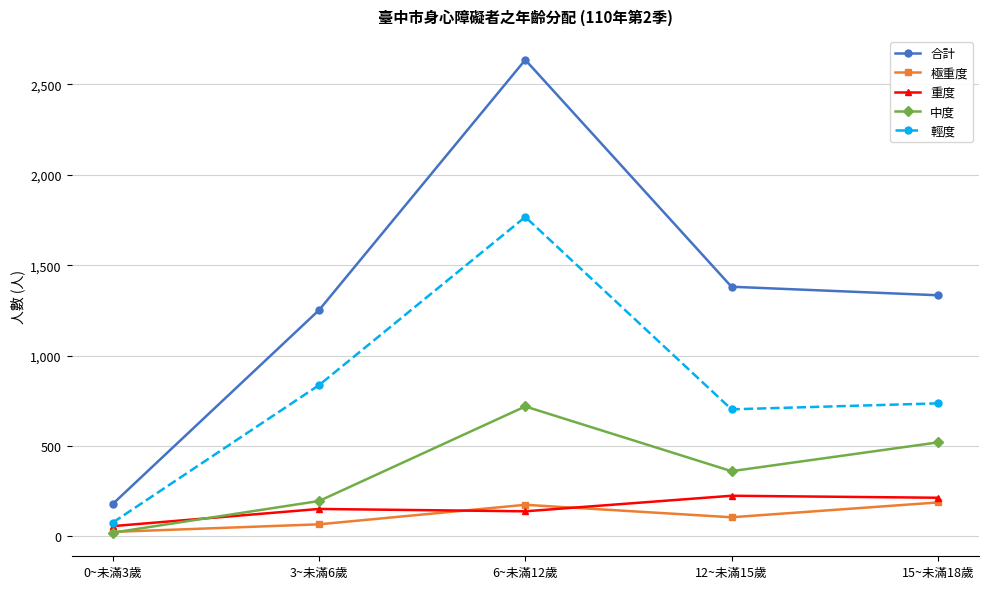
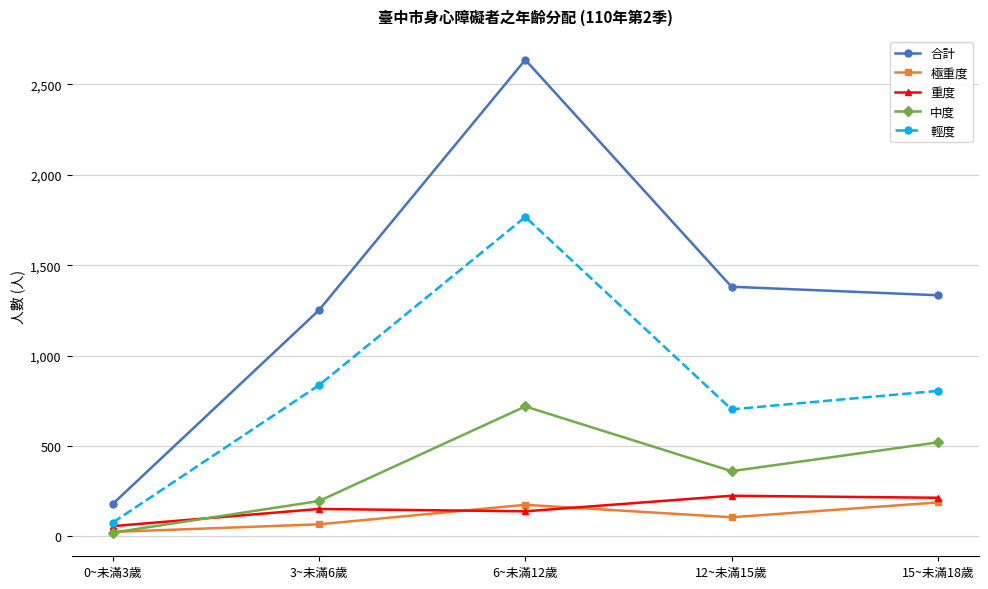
  {
    "合計": {
      "0~未滿3歲": "180",
      "3~未滿6歲": "1,250",
      "6~未滿12歲": "2,640",
      "12~未滿15歲": "1,380",
      "15~未滿18歲": "1,330"
    },
    "極重度": {
      "3~未滿6歲": "70",
      "6~未滿12歲": "180",
      "12~未滿15歲": "110",
      "15~未滿18歲": "190"
    },
    "重度": {
      "0~未滿3歲": "60",
      "3~未滿6歲": "150",
      "6~未滿12歲": "140",
      "12~未滿15歲": "230",
      "15~未滿18歲": "210"
    },
    "中度": {
      "3~未滿6歲": "200",
      "6~未滿12歲": "720",
      "12~未滿15歲": "360",
      "15~未滿18歲": "520"
    },
    "輕度": {
      "0~未滿3歲": "80",
      "3~未滿6歲": "840",
      "6~未滿12歲": "1,770",
      "12~未滿15歲": "700",
-     "15~未滿18歲": "740"
+     "15~未滿18歲": "810"
    }
  }
